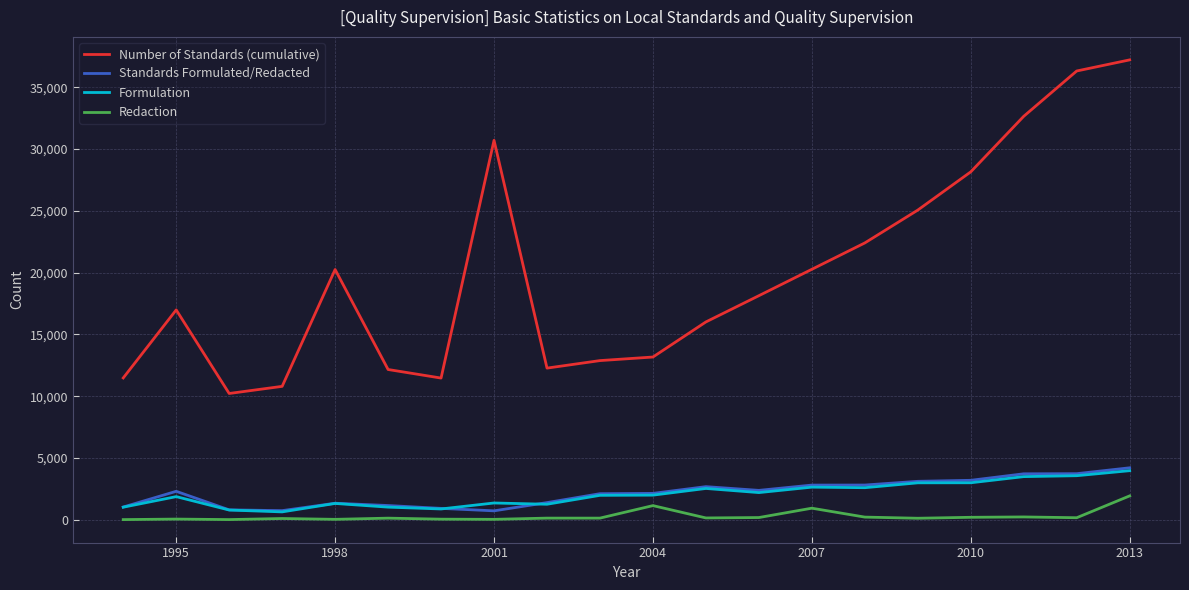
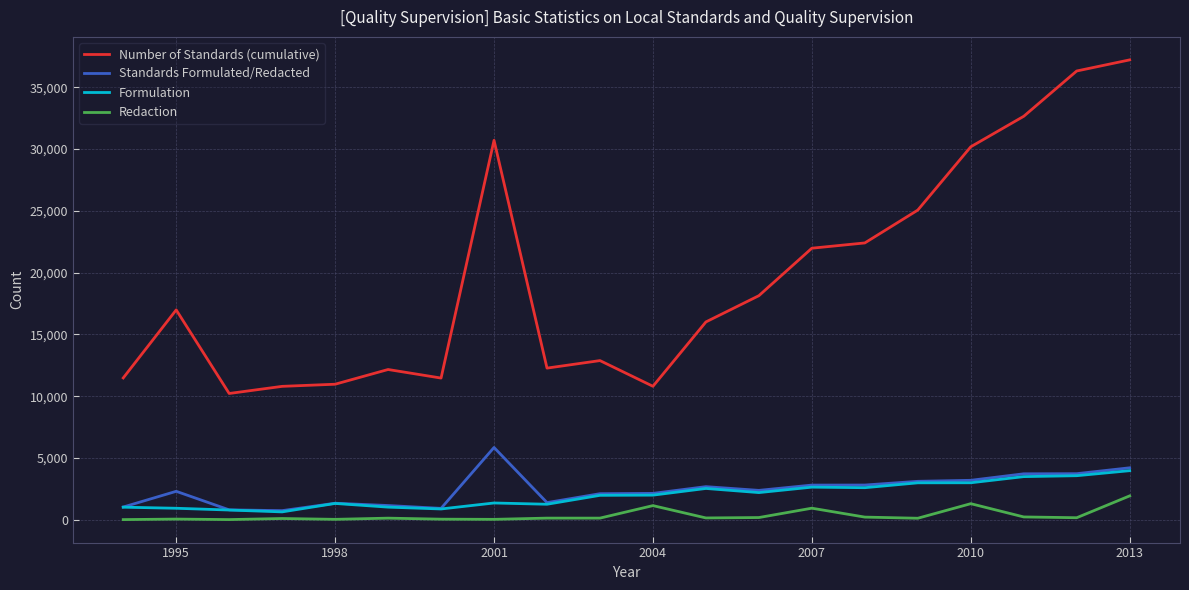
  {
    "Number of Standards (cumulative)": {
      "1995": "17,000",
-     "1998": "20,200",
+     "1998": "11,000",
      "2001": "30,700",
-     "2004": "13,200",
-     "2007": "20,300",
-     "2010": "28,100",
+     "2004": "10,800",
+     "2007": "22,000",
+     "2010": "30,200",
      "2013": "37,200"
    },
    "Standards Formulated/Redacted": {
      "1995": "2,300",
-     "2001": "700",
+     "2001": "5,800",
      "2013": "4,200"
    },
    "Formulation": {
-     "1995": "1,900",
+     "1995": "900",
      "2001": "1,400",
      "2013": "4,000"
    },
    "Redaction": {
      "1995": "100",
      "1998": "0",
      "2001": "0",
      "2004": "1,100",
      "2007": "900",
-     "2010": "200",
+     "2010": "1,300",
      "2013": "1,900"
    }
  }
